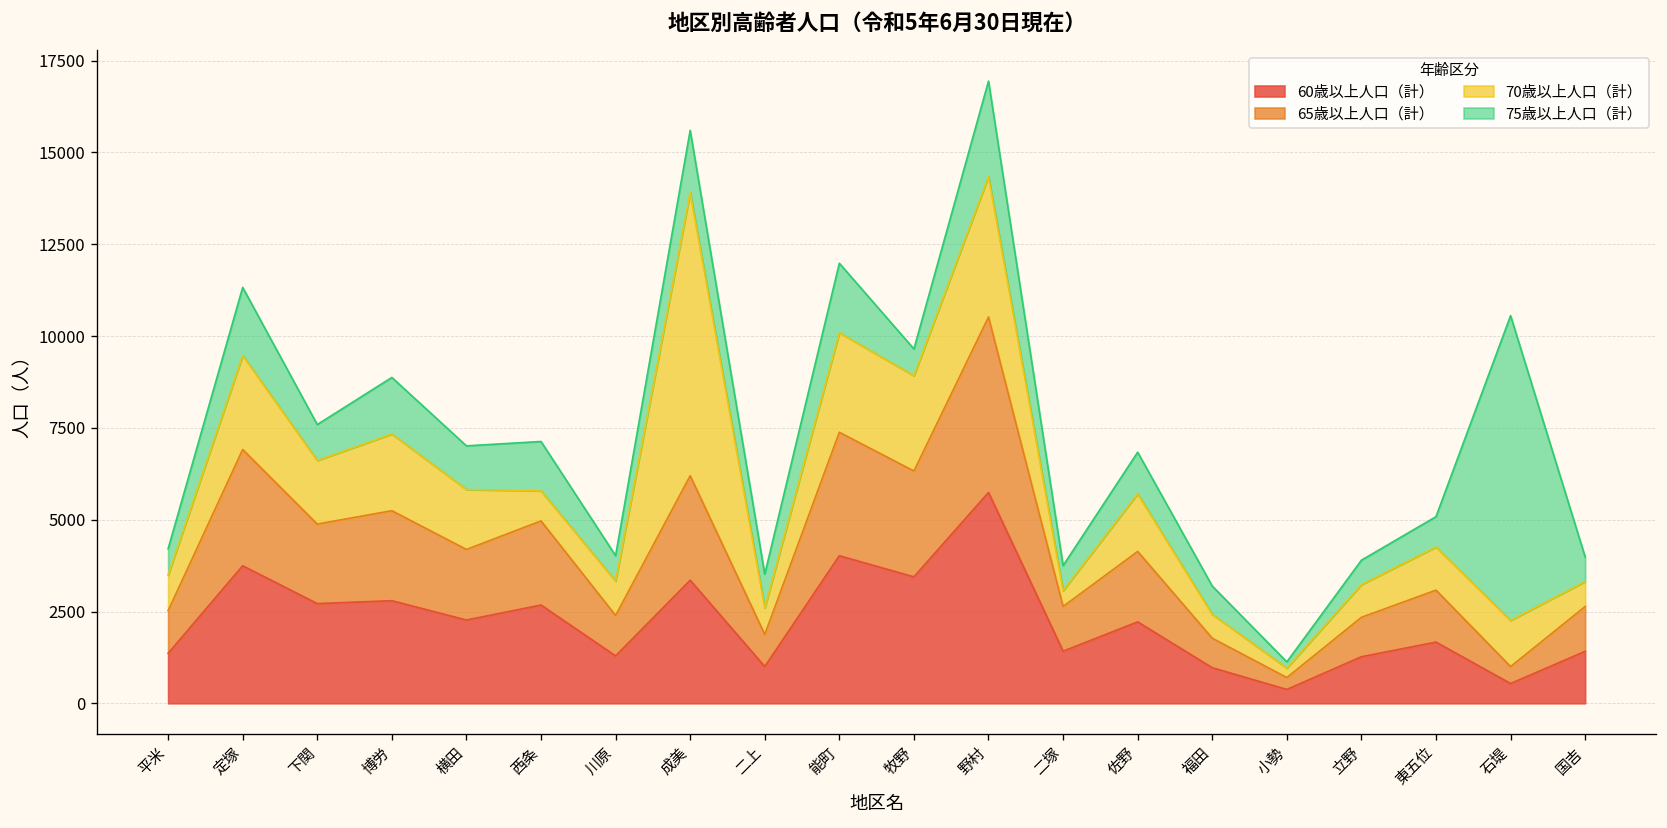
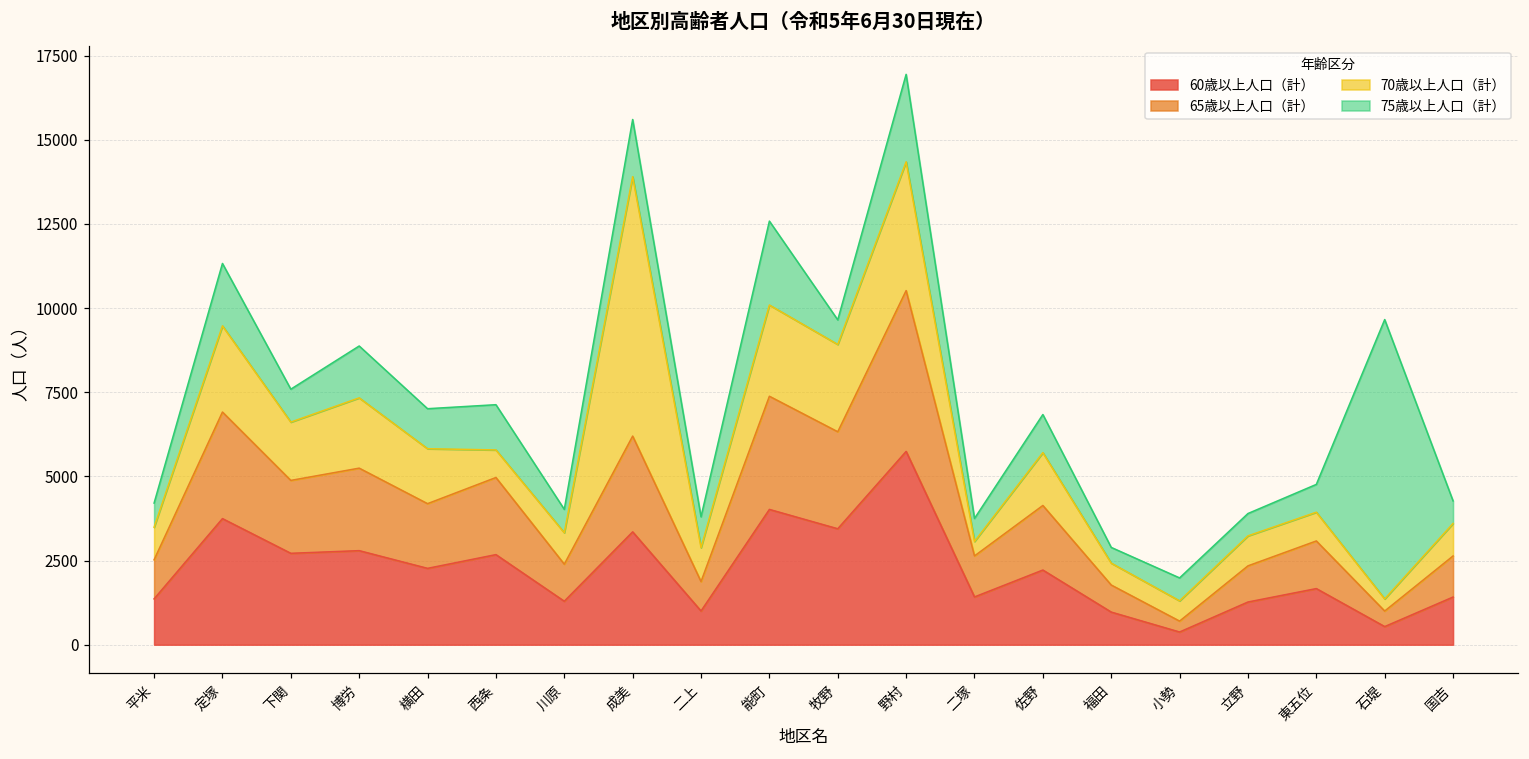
  {
    "70歳以上人口（計）": {
      "平米": 1000,
      "定塚": 2600,
      "下関": 1700,
      "博労": 2100,
      "横田": 1600,
      "西条": 800,
      "川原": 900,
      "成美": 7700,
-     "二上": 700,
+     "二上": 1000,
      "能町": 2700,
      "牧野": 2600,
      "野村": 3800,
      "二塚": 400,
      "佐野": 1600,
      "福田": 700,
-     "小勢": 300,
+     "小勢": 600,
      "立野": 900,
-     "東五位": 1200,
-     "石堤": 1300,
-     "国吉": 700
+     "東五位": 900,
+     "石堤": 400,
+     "国吉": 1000
    },
    "75歳以上人口（計）": {
      "平米": 700,
      "定塚": 1900,
      "下関": 1000,
      "博労": 1500,
      "横田": 1200,
      "西条": 1300,
      "川原": 700,
      "成美": 1700,
      "二上": 900,
-     "能町": 1900,
+     "能町": 2500,
      "牧野": 700,
      "野村": 2600,
      "二塚": 700,
      "佐野": 1100,
-     "福田": 800,
-     "小勢": 200,
+     "福田": 500,
+     "小勢": 700,
      "立野": 700,
      "東五位": 800,
      "石堤": 8300,
      "国吉": 700
    }
  }
